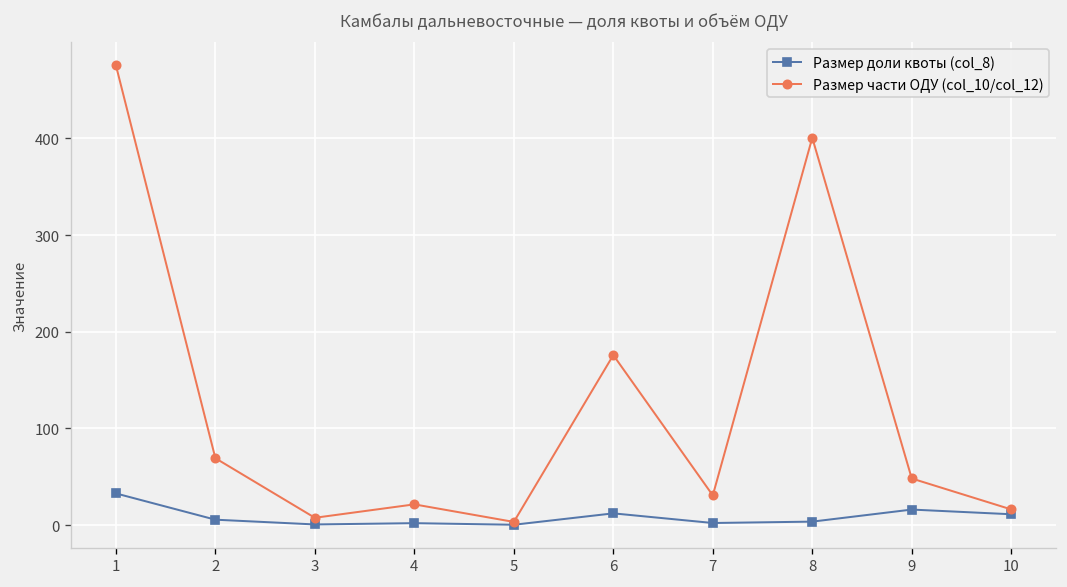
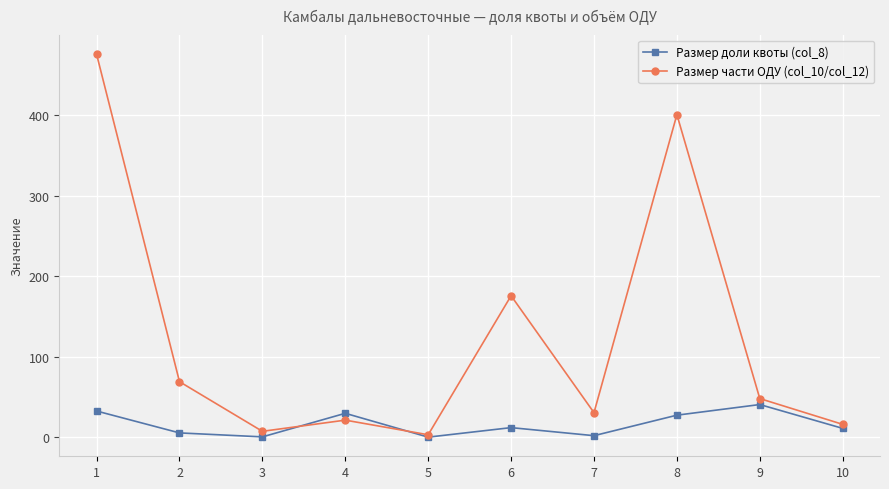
  {
    "Размер доли квоты (col_8)": {
      "1": 30,
      "2": 10,
      "3": 0,
-     "4": 0,
+     "4": 30,
      "6": 10,
      "7": 0,
-     "8": 0,
-     "9": 20,
+     "8": 30,
+     "9": 40,
      "10": 10
    },
    "Размер части ОДУ (col_10/col_12)": {
      "1": 480,
      "2": 70,
      "3": 10,
      "4": 20,
      "6": 180,
      "7": 30,
      "8": 400,
      "9": 50,
      "10": 20
    }
  }
